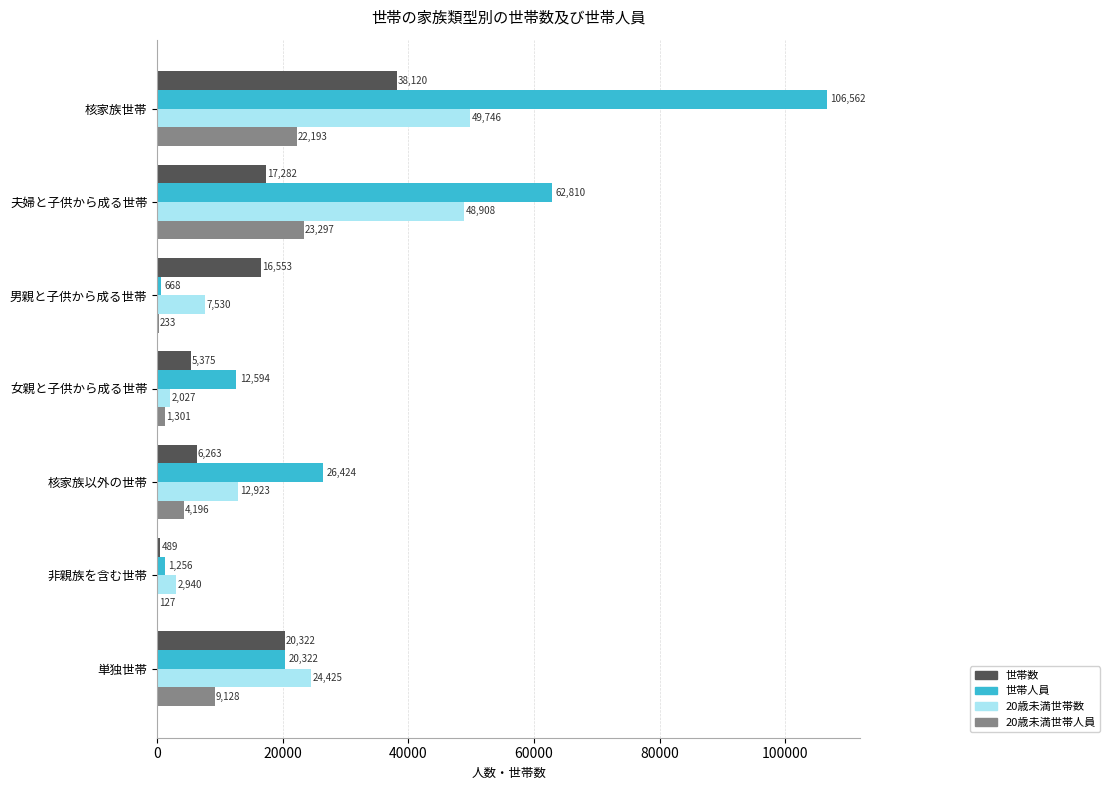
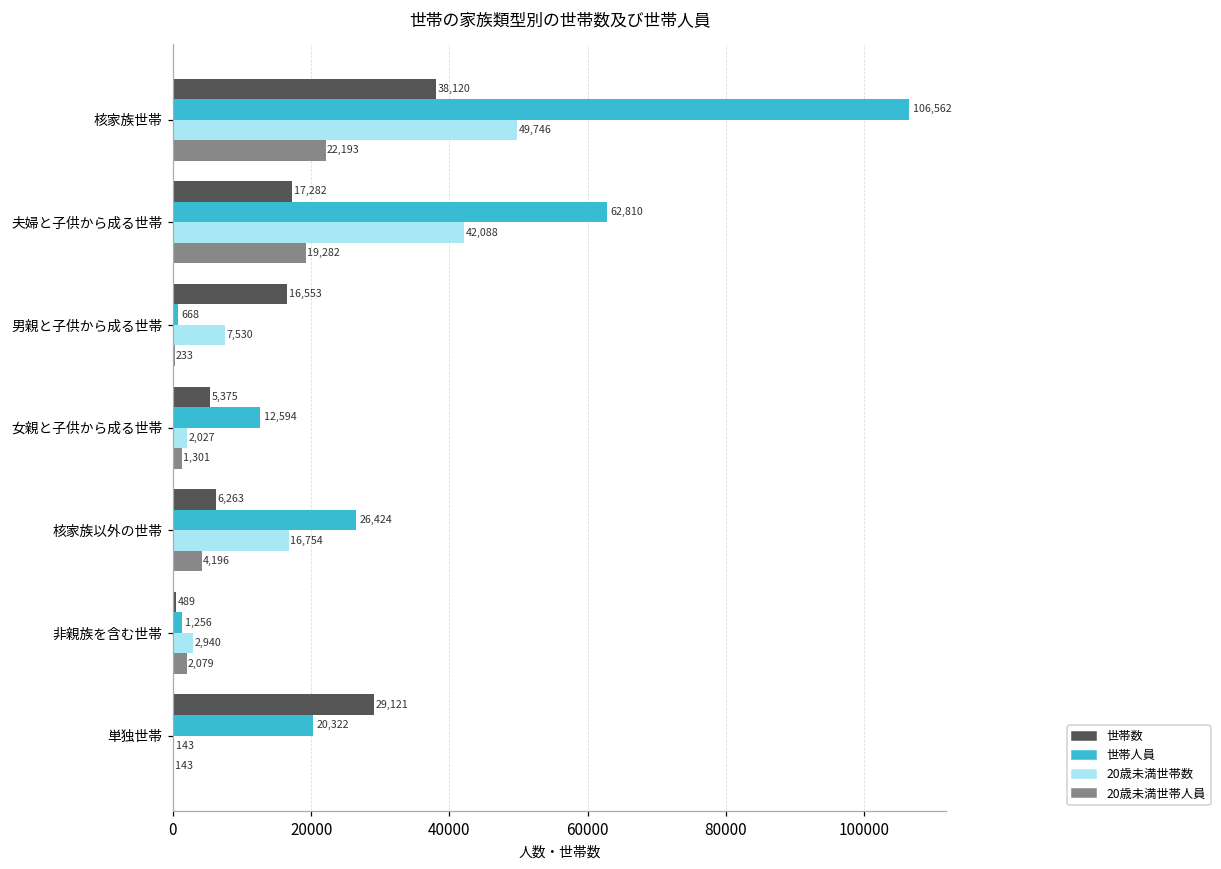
  {
    "世帯数": {
      "核家族世帯": "38,120",
      "夫婦と子供から成る世帯": "17,282",
      "男親と子供から成る世帯": "16,553",
      "女親と子供から成る世帯": "5,375",
      "核家族以外の世帯": "6,263",
      "非親族を含む世帯": "489",
-     "単独世帯": "20,322"
+     "単独世帯": "29,121"
    },
    "世帯人員": {
      "核家族世帯": "106,562",
      "夫婦と子供から成る世帯": "62,810",
      "男親と子供から成る世帯": "668",
      "女親と子供から成る世帯": "12,594",
      "核家族以外の世帯": "26,424",
      "非親族を含む世帯": "1,256",
      "単独世帯": "20,322"
    },
    "20歳未満世帯数": {
      "核家族世帯": "49,746",
-     "夫婦と子供から成る世帯": "48,908",
+     "夫婦と子供から成る世帯": "42,088",
      "男親と子供から成る世帯": "7,530",
      "女親と子供から成る世帯": "2,027",
-     "核家族以外の世帯": "12,923",
+     "核家族以外の世帯": "16,754",
      "非親族を含む世帯": "2,940",
-     "単独世帯": "24,425"
+     "単独世帯": "143"
    },
    "20歳未満世帯人員": {
      "核家族世帯": "22,193",
-     "夫婦と子供から成る世帯": "23,297",
+     "夫婦と子供から成る世帯": "19,282",
      "男親と子供から成る世帯": "233",
      "女親と子供から成る世帯": "1,301",
      "核家族以外の世帯": "4,196",
-     "非親族を含む世帯": "127",
-     "単独世帯": "9,128"
+     "非親族を含む世帯": "2,079",
+     "単独世帯": "143"
    }
  }
